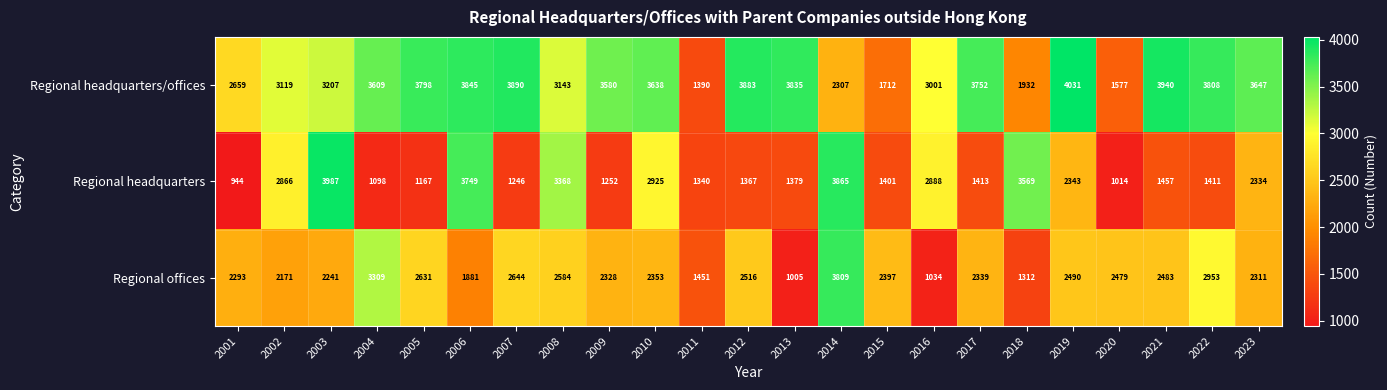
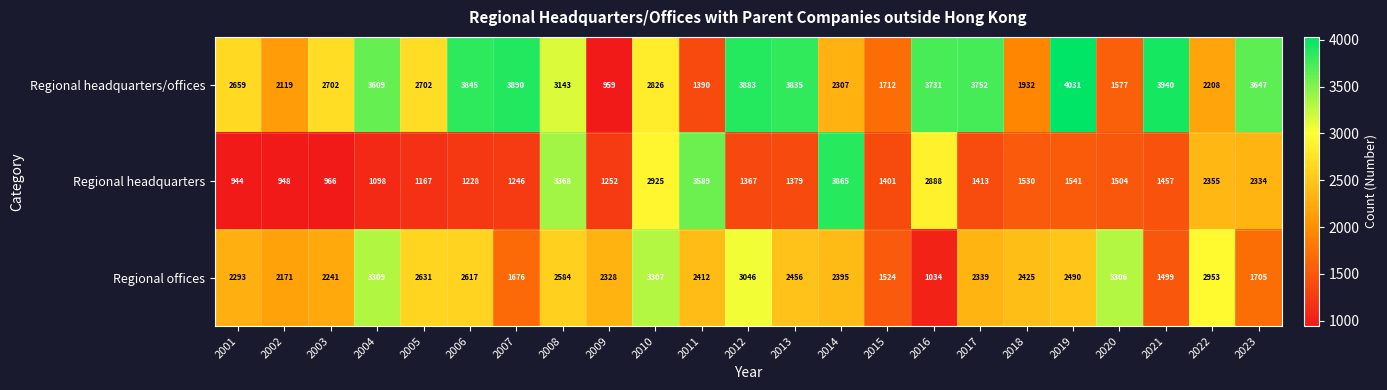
  {
    "Regional headquarters/offices": {
      "2001": 2659,
-     "2002": 3119,
-     "2003": 3207,
+     "2002": 2119,
+     "2003": 2702,
      "2004": 3609,
-     "2005": 3798,
+     "2005": 2702,
      "2006": 3845,
      "2007": 3890,
      "2008": 3143,
-     "2009": 3580,
-     "2010": 3638,
+     "2009": 959,
+     "2010": 2826,
      "2011": 1390,
      "2012": 3883,
      "2013": 3835,
      "2014": 2307,
      "2015": 1712,
-     "2016": 3001,
+     "2016": 3731,
      "2017": 3752,
      "2018": 1932,
      "2019": 4031,
      "2020": 1577,
      "2021": 3940,
-     "2022": 3808,
+     "2022": 2208,
      "2023": 3647
    },
    "Regional headquarters": {
      "2001": 944,
-     "2002": 2866,
-     "2003": 3987,
+     "2002": 948,
+     "2003": 966,
      "2004": 1098,
      "2005": 1167,
-     "2006": 3749,
+     "2006": 1228,
      "2007": 1246,
      "2008": 3368,
      "2009": 1252,
      "2010": 2925,
-     "2011": 1340,
+     "2011": 3589,
      "2012": 1367,
      "2013": 1379,
      "2014": 3865,
      "2015": 1401,
      "2016": 2888,
      "2017": 1413,
-     "2018": 3569,
-     "2019": 2343,
-     "2020": 1014,
+     "2018": 1530,
+     "2019": 1541,
+     "2020": 1504,
      "2021": 1457,
-     "2022": 1411,
+     "2022": 2355,
      "2023": 2334
    },
    "Regional offices": {
      "2001": 2293,
      "2002": 2171,
      "2003": 2241,
      "2004": 3309,
      "2005": 2631,
-     "2006": 1881,
-     "2007": 2644,
+     "2006": 2617,
+     "2007": 1676,
      "2008": 2584,
      "2009": 2328,
-     "2010": 2353,
-     "2011": 1451,
-     "2012": 2516,
-     "2013": 1005,
-     "2014": 3809,
-     "2015": 2397,
+     "2010": 3307,
+     "2011": 2412,
+     "2012": 3046,
+     "2013": 2456,
+     "2014": 2395,
+     "2015": 1524,
      "2016": 1034,
      "2017": 2339,
-     "2018": 1312,
+     "2018": 2425,
      "2019": 2490,
-     "2020": 2479,
-     "2021": 2483,
+     "2020": 3306,
+     "2021": 1499,
      "2022": 2953,
-     "2023": 2311
+     "2023": 1705
    }
  }
